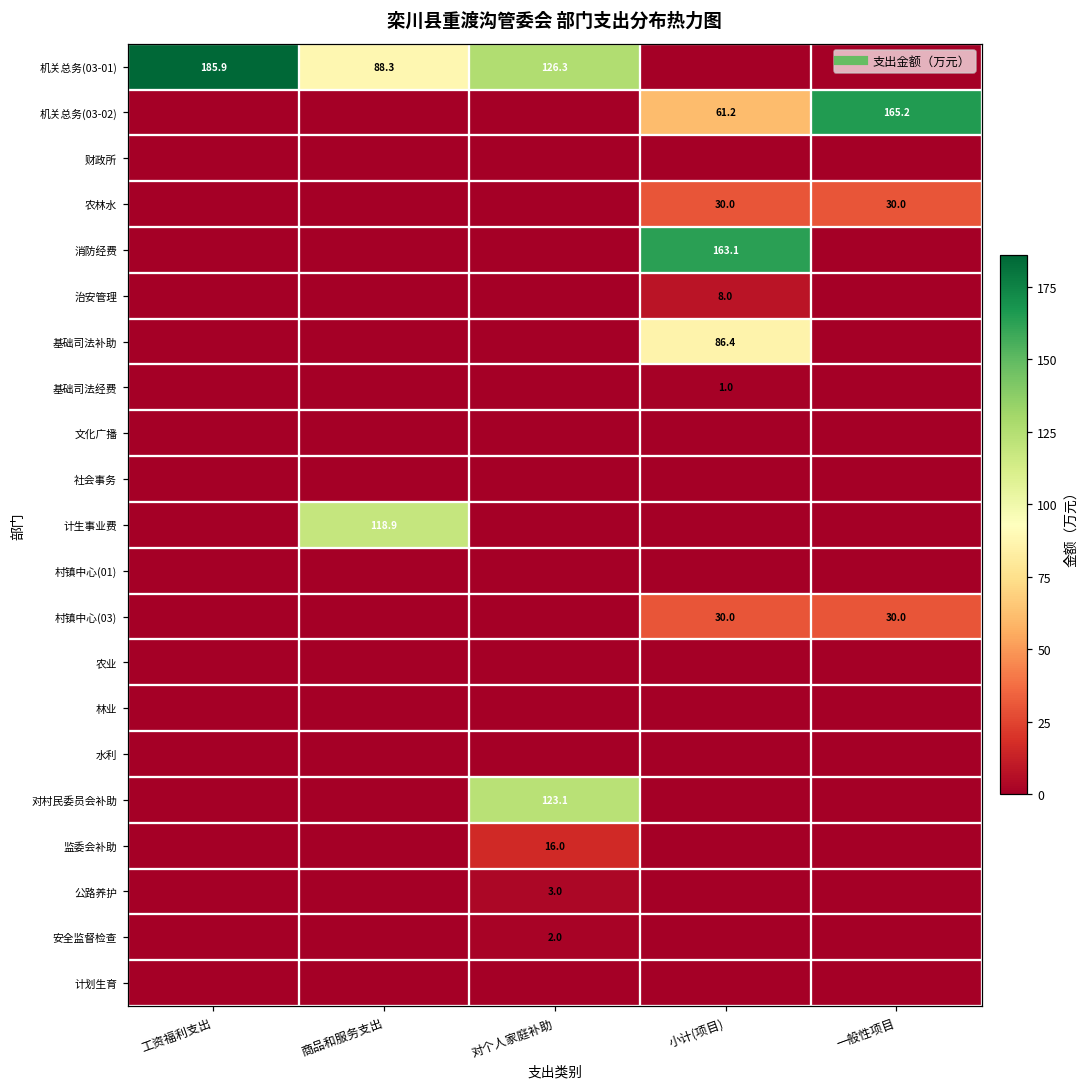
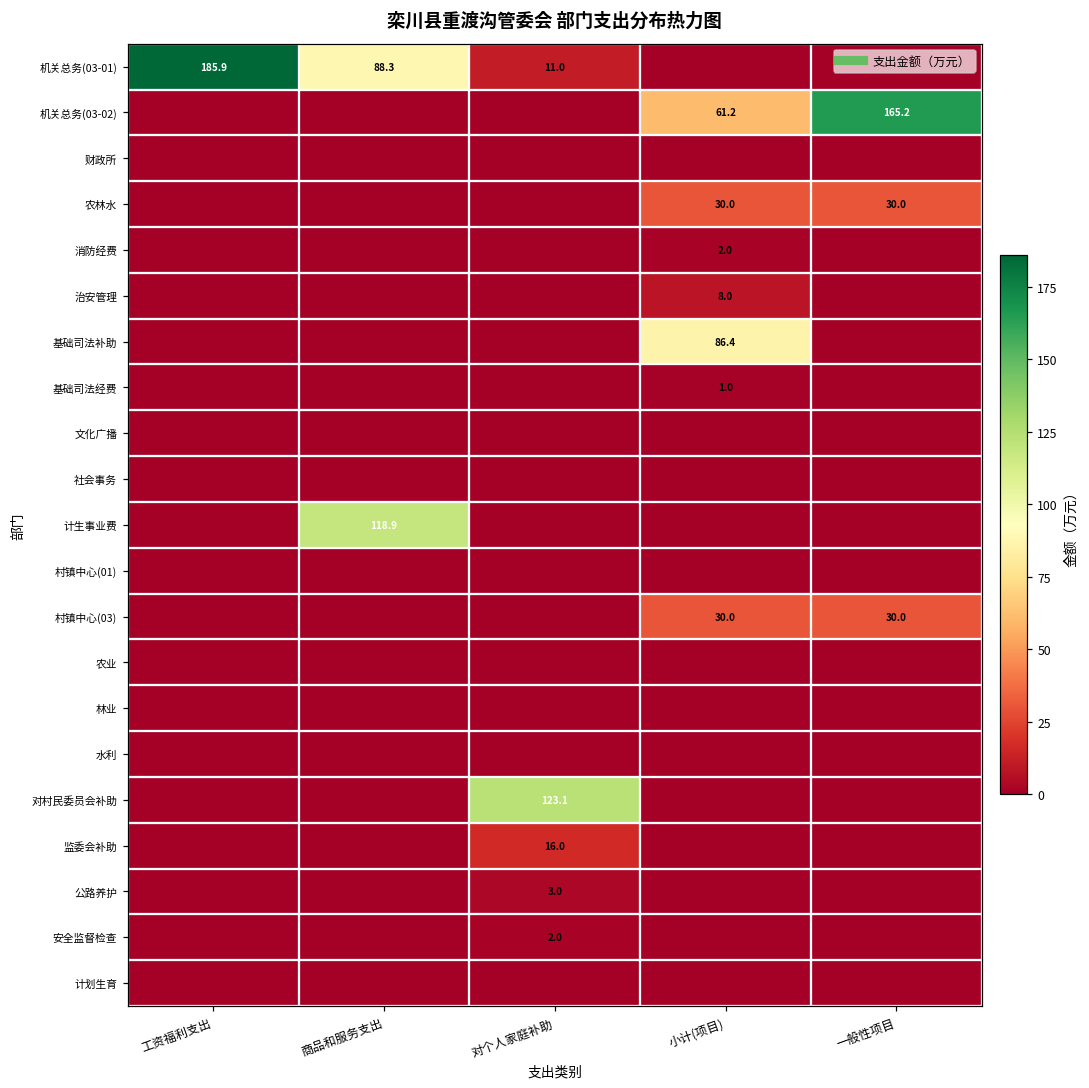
  {
    "机关总务(03-01)": {
      "工资福利支出": 185.9,
      "商品和服务支出": 88.3,
-     "对个人家庭补助": 126.3
+     "对个人家庭补助": 11.0
    },
    "机关总务(03-02)": {
      "小计(项目)": 61.2,
      "一般性项目": 165.2
    },
    "农林水": {
      "小计(项目)": 30.0,
      "一般性项目": 30.0
    },
    "消防经费": {
-     "小计(项目)": 163.1
+     "小计(项目)": 2.0
    },
    "治安管理": {
      "小计(项目)": 8.0
    },
    "基础司法补助": {
      "小计(项目)": 86.4
    },
    "基础司法经费": {
      "小计(项目)": 1.0
    },
    "计生事业费": {
      "商品和服务支出": 118.9
    },
    "村镇中心(03)": {
      "小计(项目)": 30.0,
      "一般性项目": 30.0
    },
    "对村民委员会补助": {
      "对个人家庭补助": 123.1
    },
    "监委会补助": {
      "对个人家庭补助": 16.0
    },
    "公路养护": {
      "对个人家庭补助": 3.0
    },
    "安全监督检查": {
      "对个人家庭补助": 2.0
    }
  }
